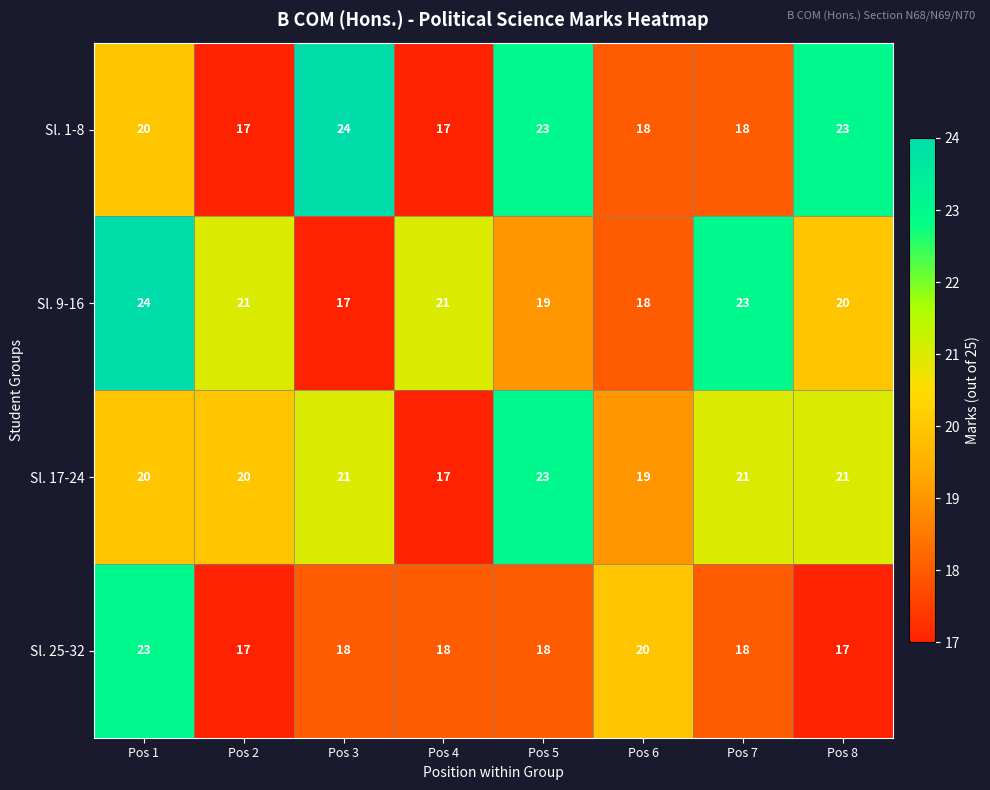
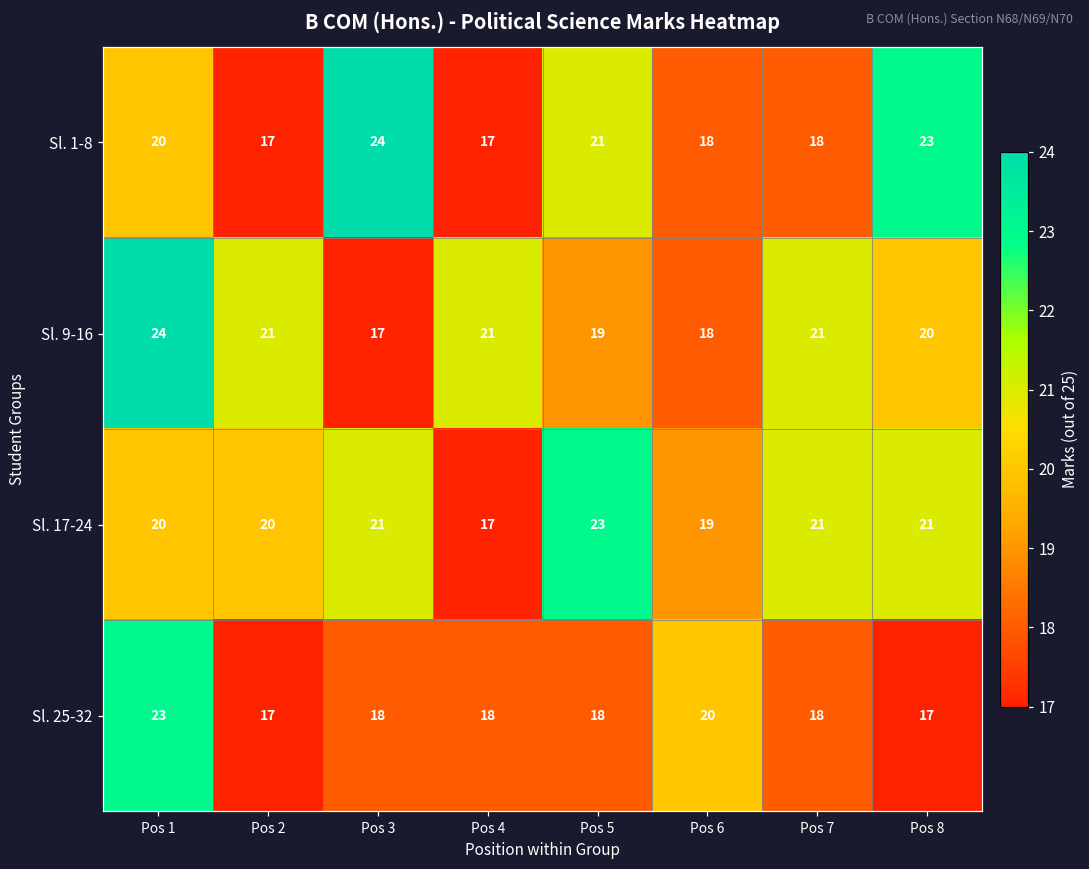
  {
    "Sl. 1-8": {
      "Pos 1": 20,
      "Pos 2": 17,
      "Pos 3": 24,
      "Pos 4": 17,
-     "Pos 5": 23,
+     "Pos 5": 21,
      "Pos 6": 18,
      "Pos 7": 18,
      "Pos 8": 23
    },
    "Sl. 9-16": {
      "Pos 1": 24,
      "Pos 2": 21,
      "Pos 3": 17,
      "Pos 4": 21,
      "Pos 5": 19,
      "Pos 6": 18,
-     "Pos 7": 23,
+     "Pos 7": 21,
      "Pos 8": 20
    },
    "Sl. 17-24": {
      "Pos 1": 20,
      "Pos 2": 20,
      "Pos 3": 21,
      "Pos 4": 17,
      "Pos 5": 23,
      "Pos 6": 19,
      "Pos 7": 21,
      "Pos 8": 21
    },
    "Sl. 25-32": {
      "Pos 1": 23,
      "Pos 2": 17,
      "Pos 3": 18,
      "Pos 4": 18,
      "Pos 5": 18,
      "Pos 6": 20,
      "Pos 7": 18,
      "Pos 8": 17
    }
  }
